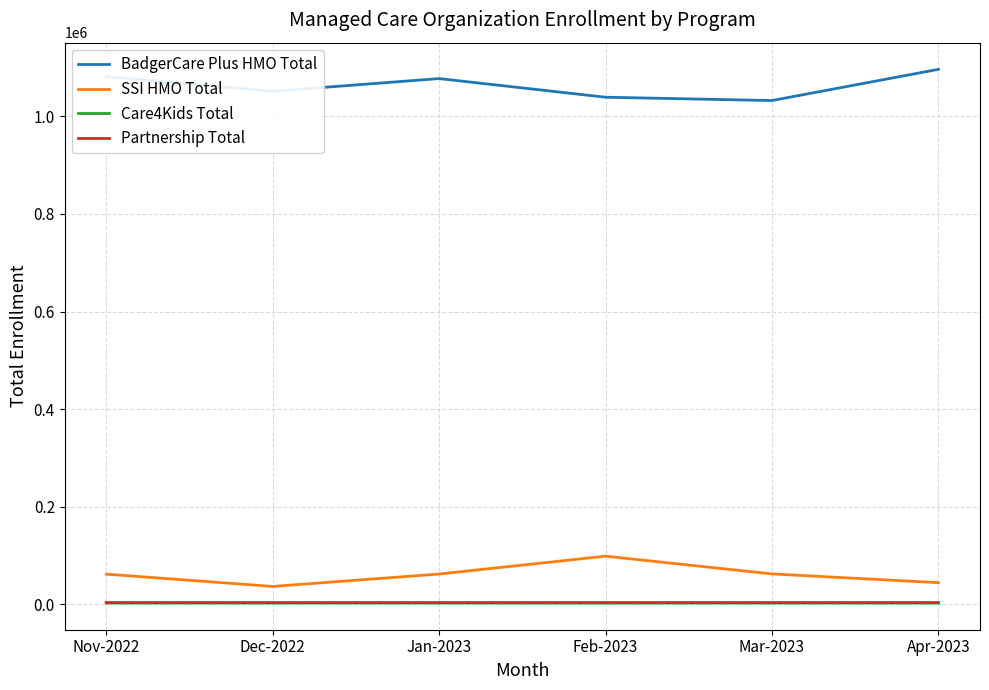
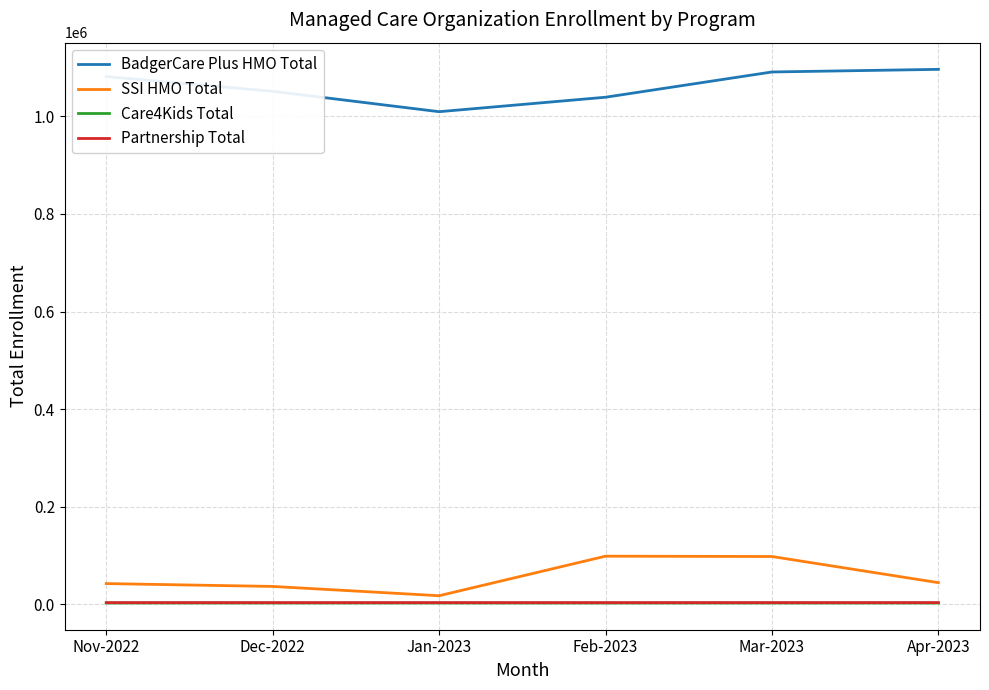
  {
    "BadgerCare Plus HMO Total": {
-     "Jan-2023": 1080000,
+     "Jan-2023": 1010000,
      "Feb-2023": 1040000,
-     "Mar-2023": 1030000,
+     "Mar-2023": 1090000,
      "Apr-2023": 1100000
    },
    "SSI HMO Total": {
-     "Nov-2022": 60000,
+     "Nov-2022": 40000,
      "Dec-2022": 40000,
-     "Jan-2023": 60000,
+     "Jan-2023": 20000,
      "Feb-2023": 100000,
-     "Mar-2023": 60000,
+     "Mar-2023": 100000,
      "Apr-2023": 40000
    },
    "Partnership Total": {
      "Nov-2022": 0,
      "Dec-2022": 0,
      "Jan-2023": 0,
      "Feb-2023": 0,
      "Mar-2023": 0,
      "Apr-2023": 0
    }
  }
